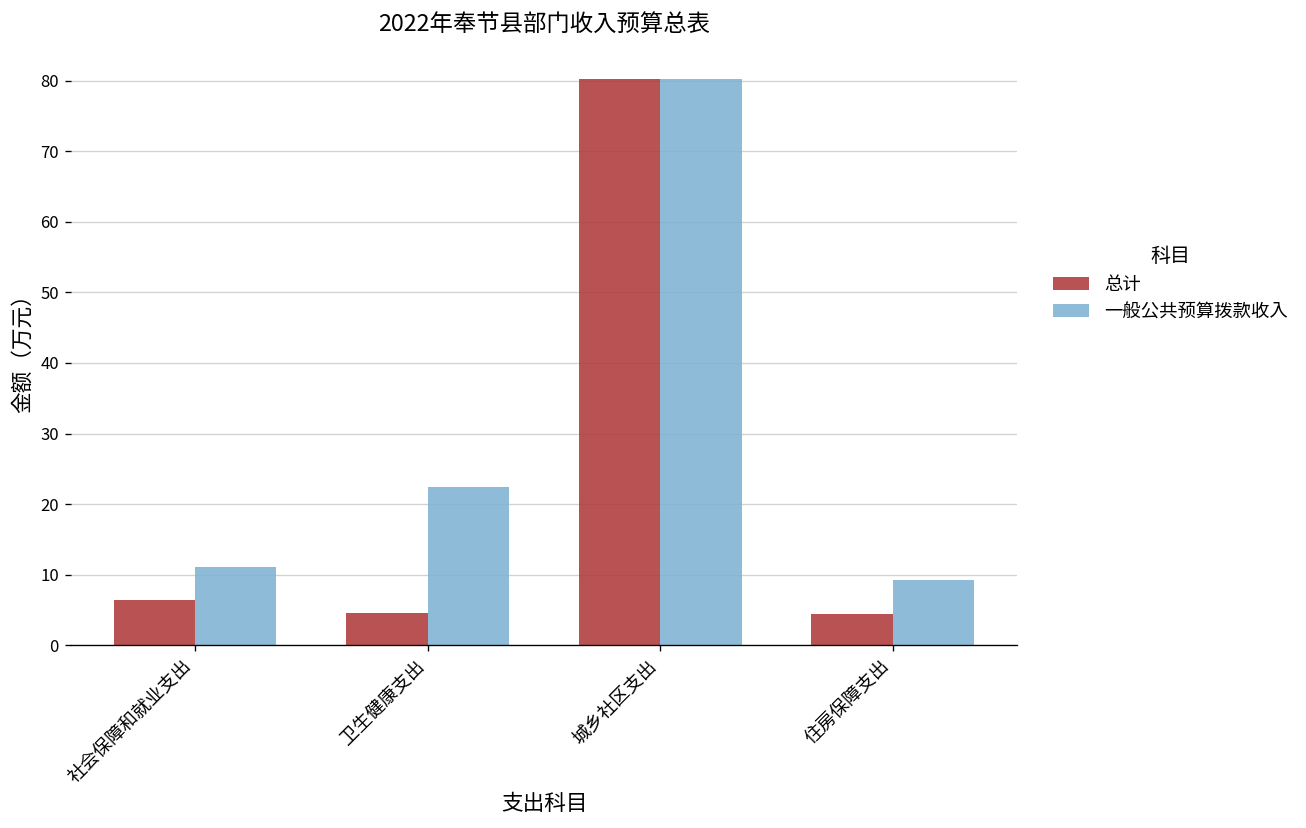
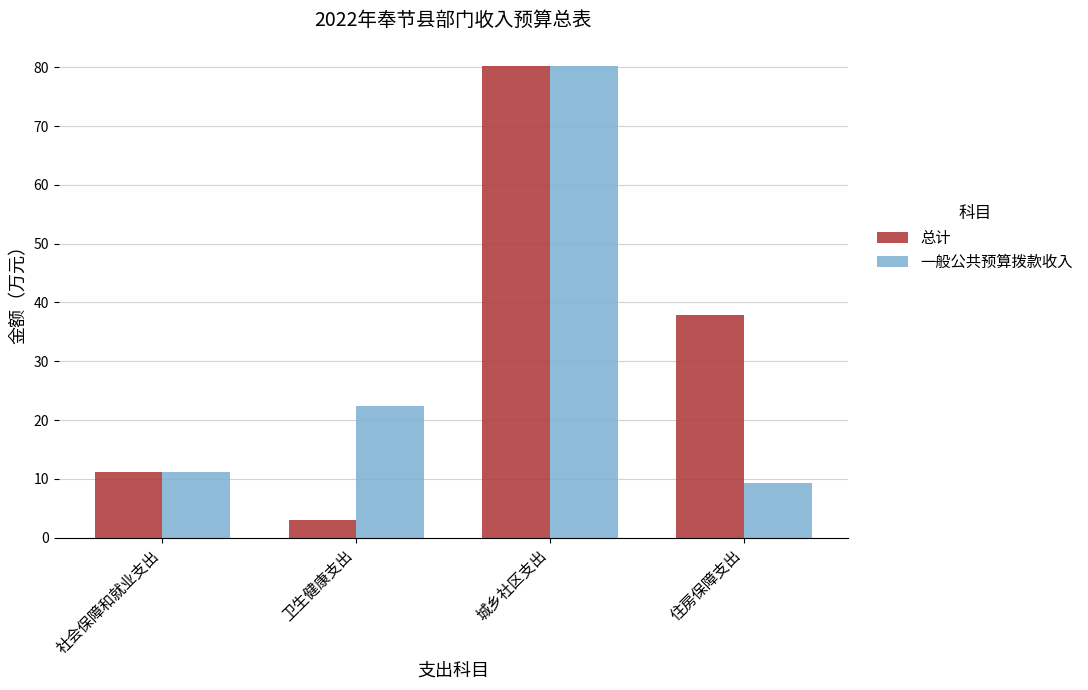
  {
    "总计": {
-     "社会保障和就业支出": 6,
-     "卫生健康支出": 5,
+     "社会保障和就业支出": 11,
+     "卫生健康支出": 3,
      "城乡社区支出": 80,
-     "住房保障支出": 4
+     "住房保障支出": 38
    },
    "一般公共预算拨款收入": {
      "社会保障和就业支出": 11,
      "卫生健康支出": 22,
      "城乡社区支出": 80,
      "住房保障支出": 9
    }
  }
